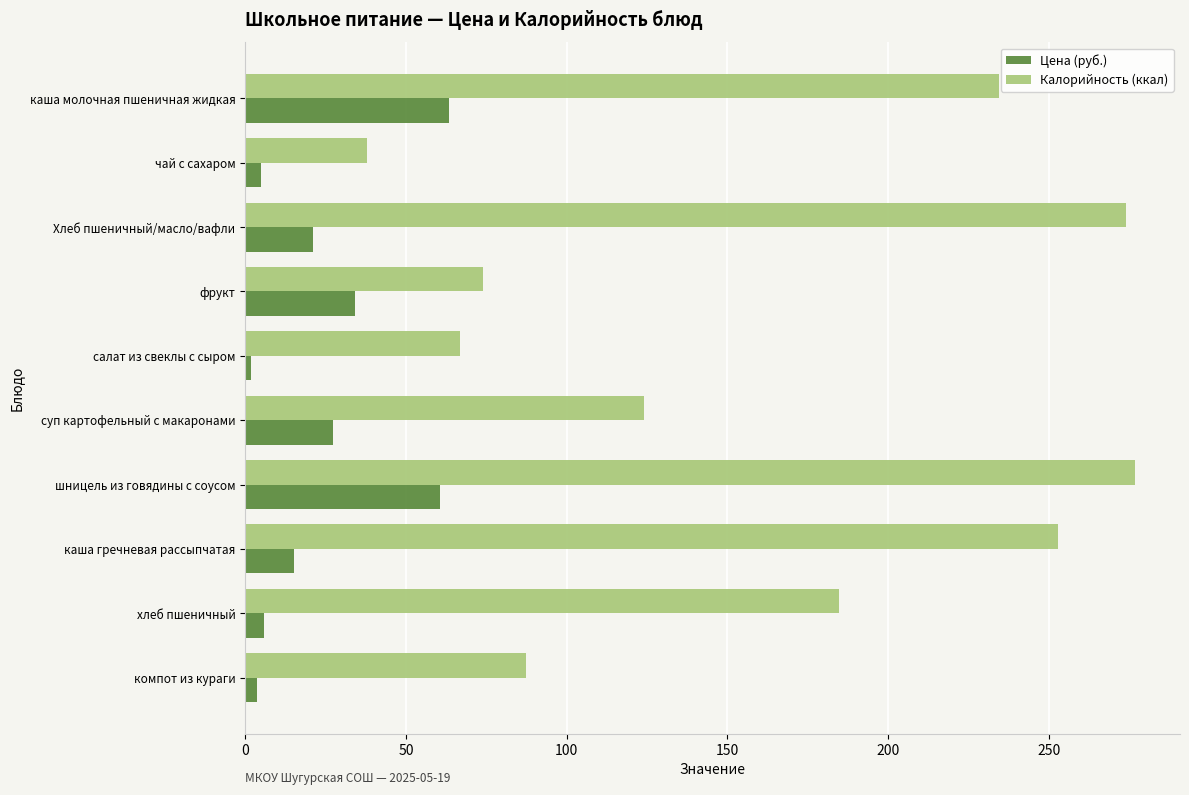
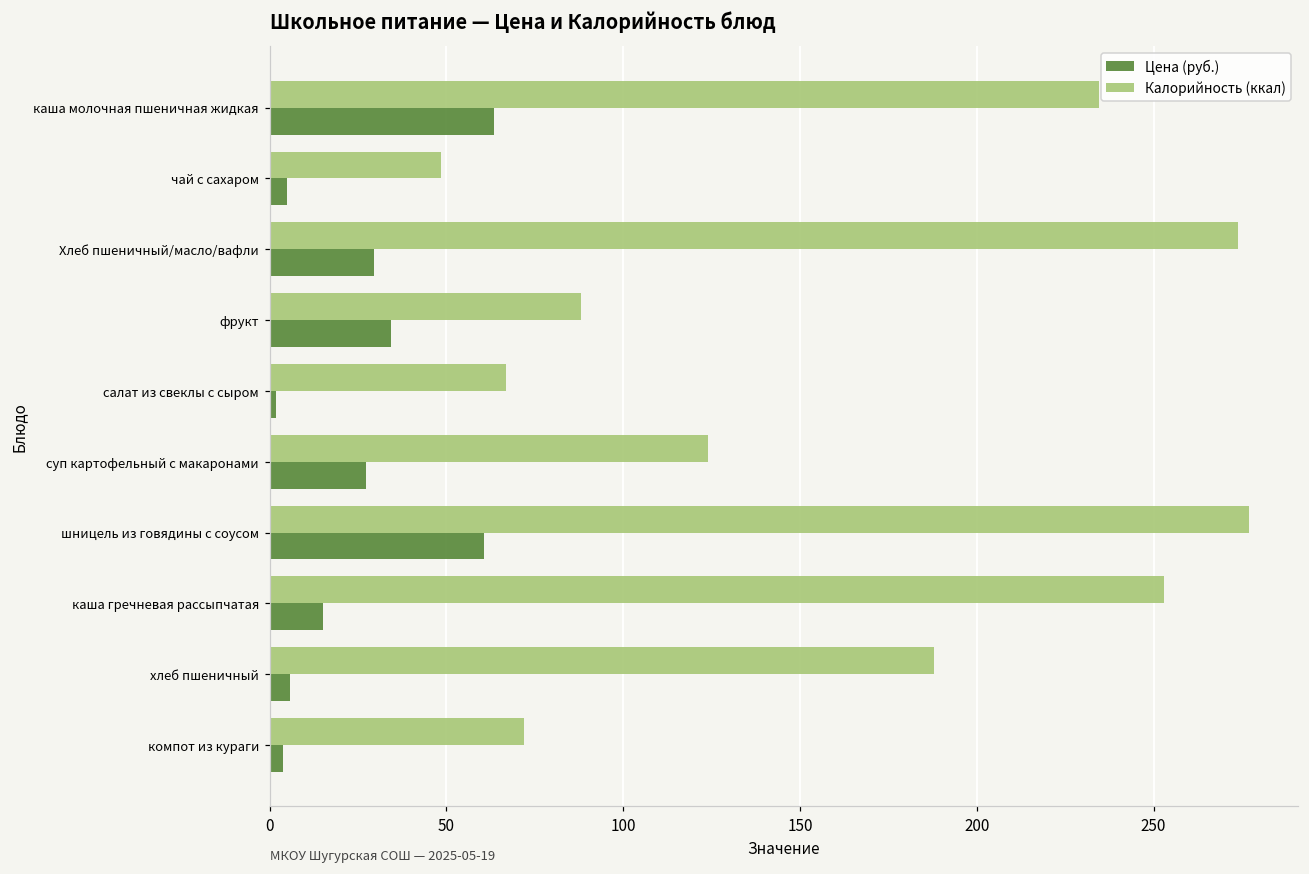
  {
    "Цена (руб.)": {
      "каша молочная пшеничная жидкая": 64,
      "чай с сахаром": 5,
-     "Хлеб пшеничный/масло/вафли": 21,
+     "Хлеб пшеничный/масло/вафли": 30,
      "фрукт": 34,
      "салат из свеклы с сыром": 2,
      "суп картофельный с макаронами": 27,
      "шницель из говядины с соусом": 61,
      "каша гречневая рассыпчатая": 15,
      "хлеб пшеничный": 6,
      "компот из кураги": 4
    },
    "Калорийность (ккал)": {
      "каша молочная пшеничная жидкая": 235,
-     "чай с сахаром": 38,
+     "чай с сахаром": 49,
      "Хлеб пшеничный/масло/вафли": 274,
-     "фрукт": 74,
+     "фрукт": 88,
      "салат из свеклы с сыром": 67,
      "суп картофельный с макаронами": 124,
      "шницель из говядины с соусом": 277,
      "каша гречневая рассыпчатая": 253,
-     "хлеб пшеничный": 185,
-     "компот из кураги": 88
+     "хлеб пшеничный": 188,
+     "компот из кураги": 72
    }
  }
